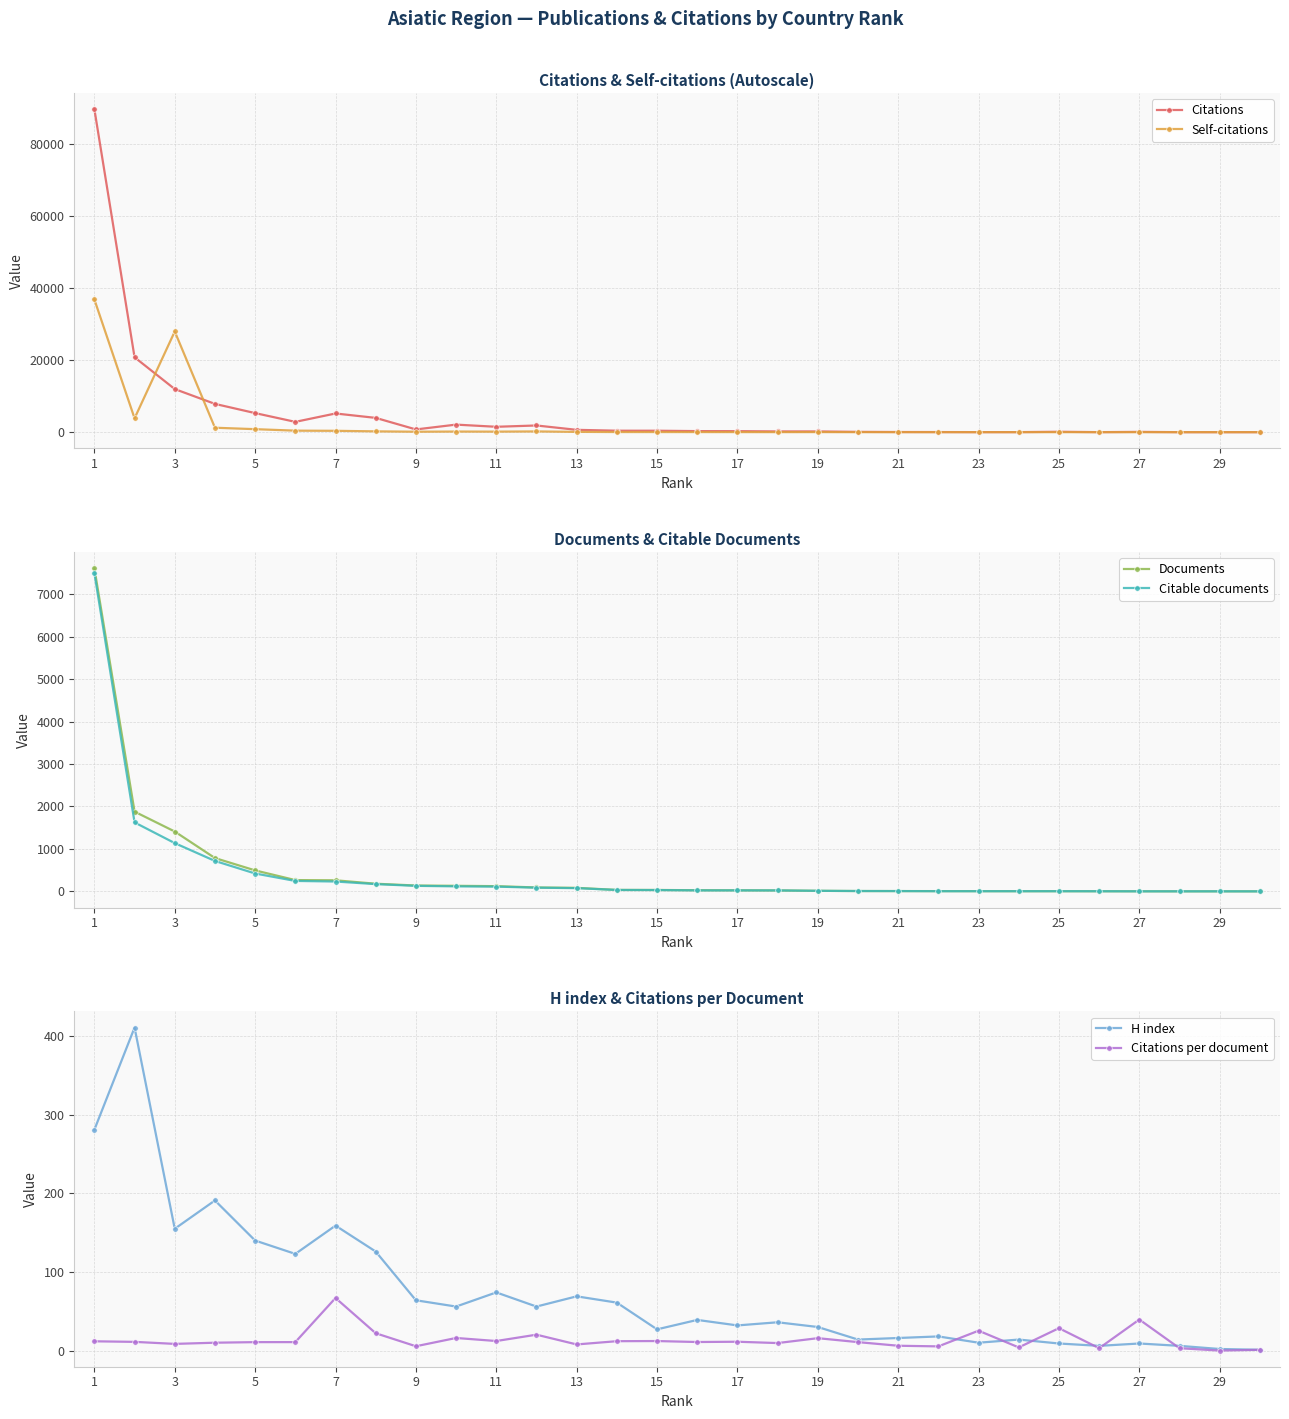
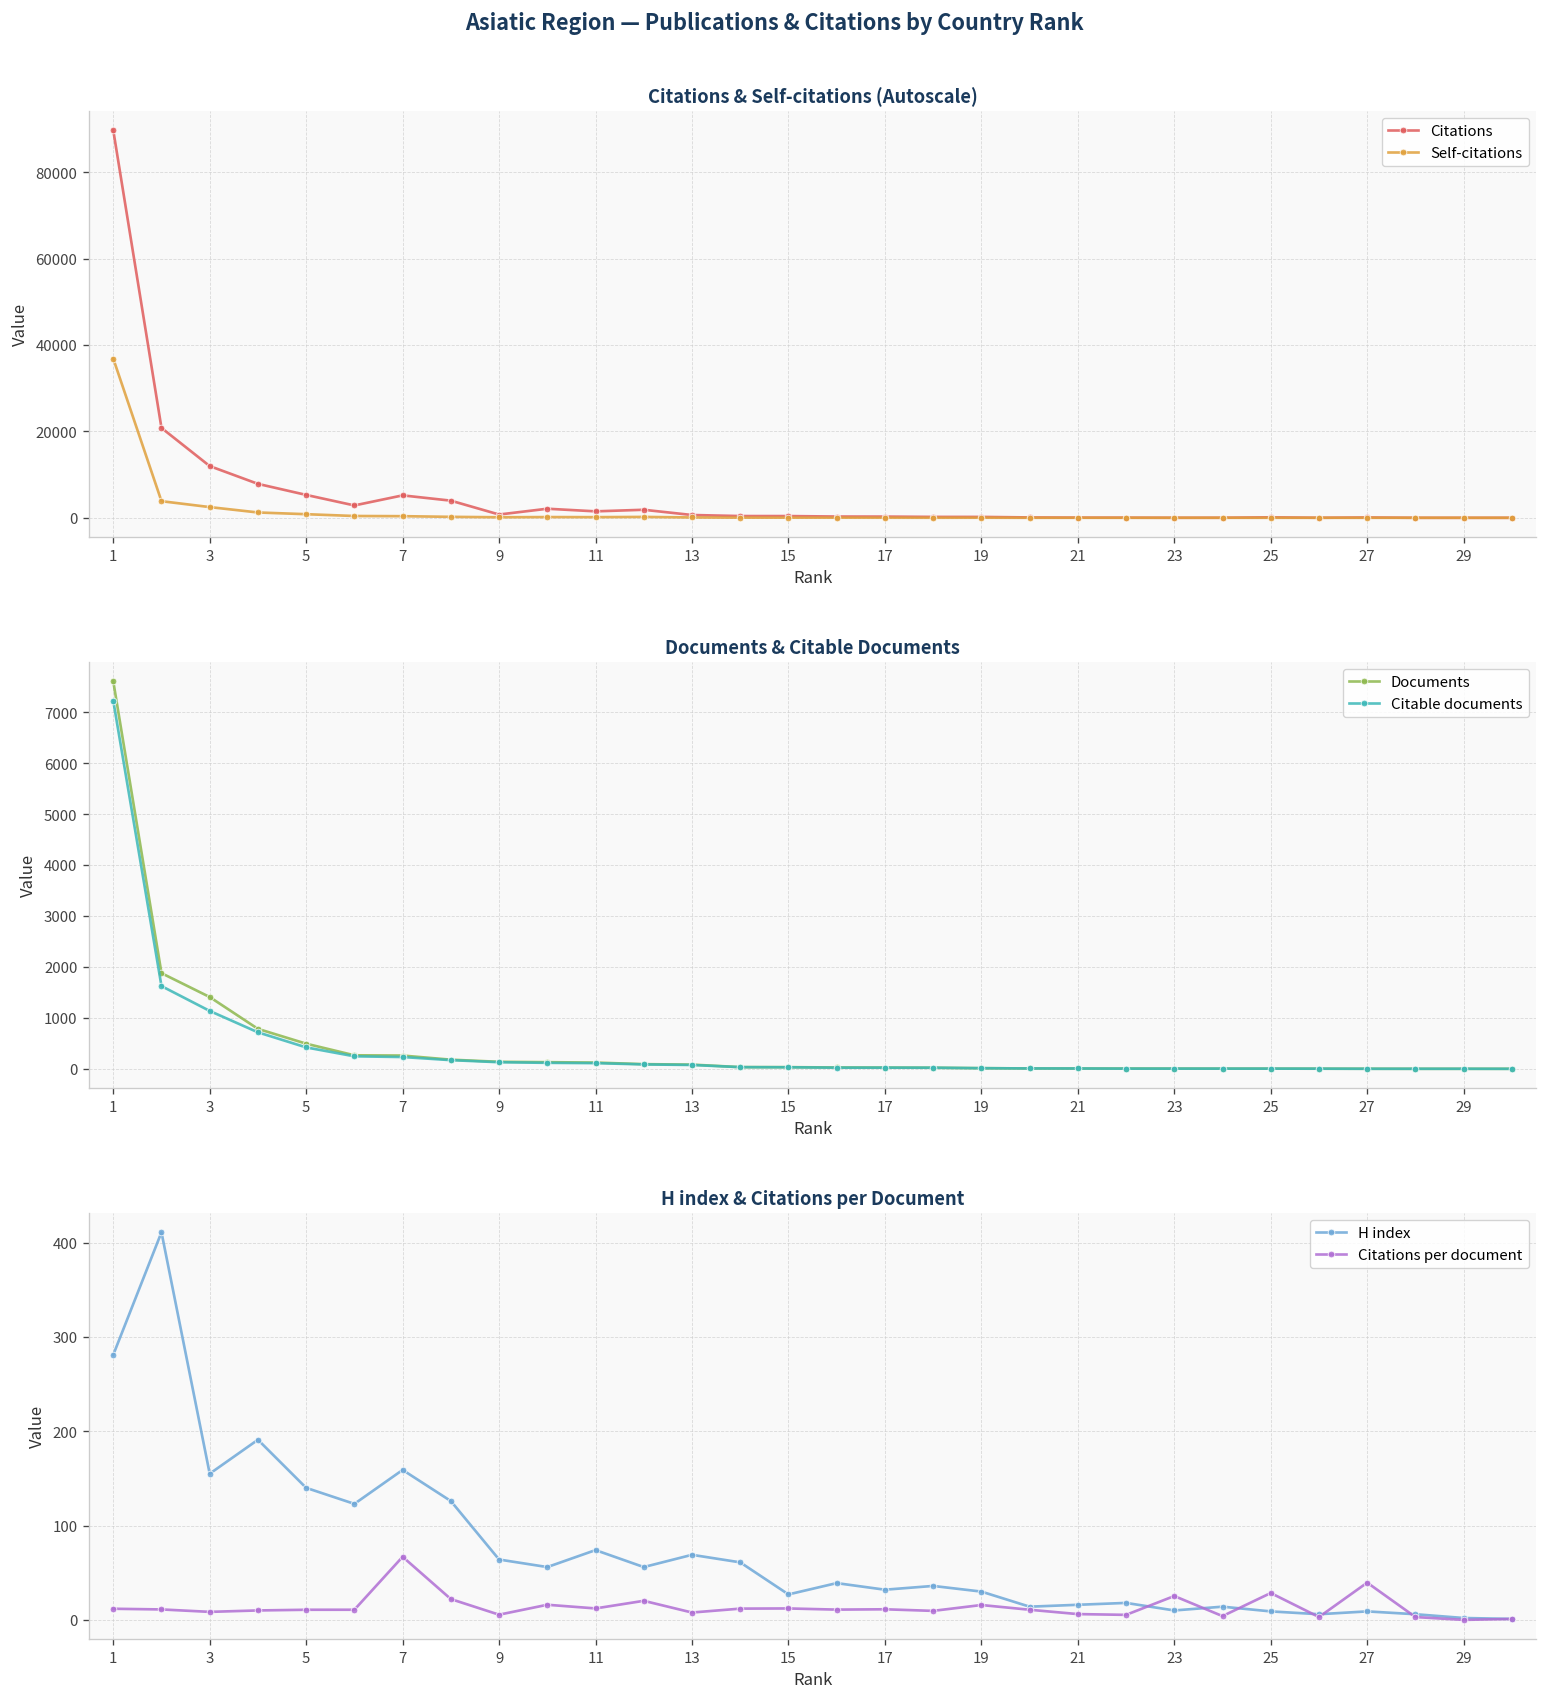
  {
    "Citations & Self-citations (Autoscale)": {
      "Citations": {
        "1": 90000,
        "3": 12000,
        "5": 5000,
        "7": 5000,
        "11": 1000
      },
      "Self-citations": {
        "1": 37000,
-       "3": 28000,
+       "3": 2000,
        "5": 1000,
        "7": 0,
        "11": 0
      }
    },
    "Documents & Citable Documents": {
      "Documents": {
        "1": 7600,
        "3": 1400,
        "5": 500
      },
      "Citable documents": {
-       "1": 7500,
+       "1": 7200,
        "3": 1100,
        "5": 400
      }
    },
    "H index & Citations per Document": {
      "H index": {
        "1": 280,
        "3": 160,
        "5": 140,
        "7": 160,
        "9": 60,
        "11": 70,
        "13": 70,
        "15": 30,
        "17": 30,
        "19": 30,
        "21": 20,
        "23": 10,
        "25": 10,
        "27": 10
      },
      "Citations per document": {
        "1": 10,
        "3": 10,
        "5": 10,
        "7": 70,
        "9": 10,
        "11": 10,
        "13": 10,
        "15": 10,
        "17": 10,
        "19": 20,
        "21": 10,
        "23": 30,
        "25": 30,
        "27": 40
      }
    }
  }
